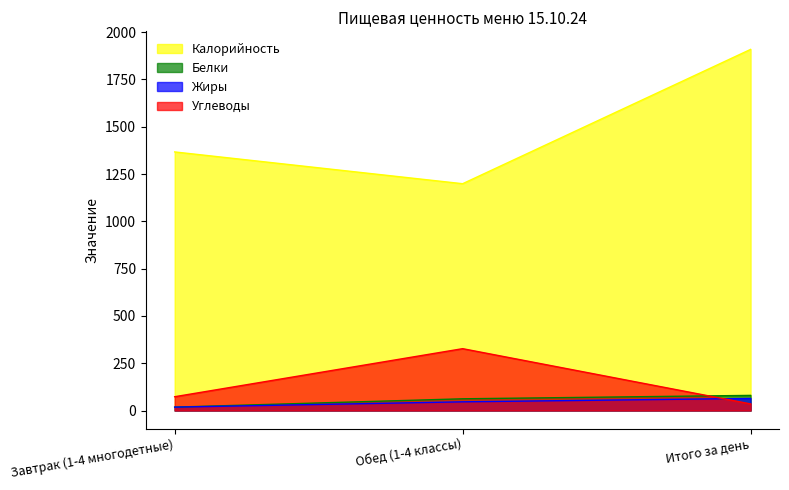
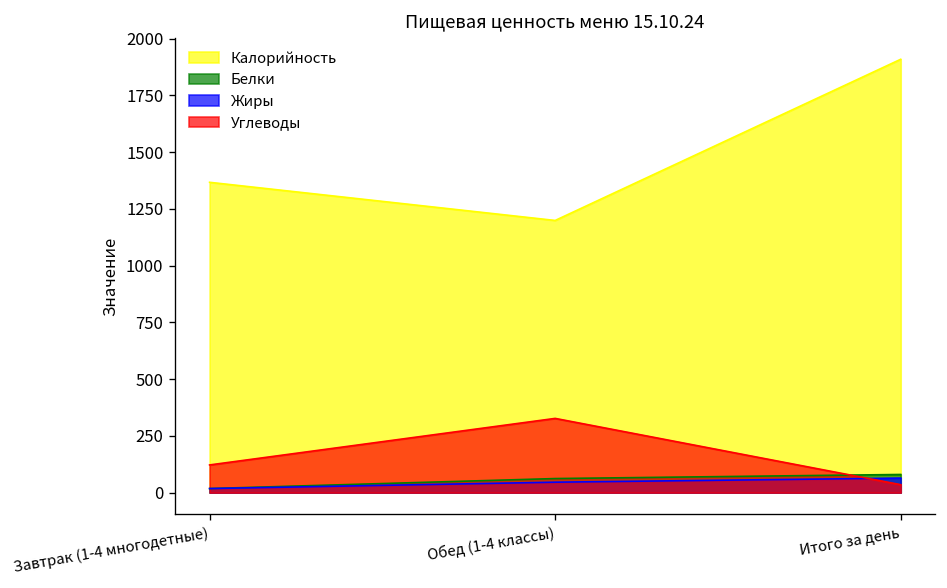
  {
    "Калорийность": {
      "Завтрак (1-4 многодетные)": 1370,
      "Обед (1-4 классы)": 1200,
      "Итого за день": 1910
    },
    "Белки": {
      "Обед (1-4 классы)": 60,
      "Итого за день": 80
    },
    "Жиры": {
      "Обед (1-4 классы)": 50,
      "Итого за день": 60
    },
    "Углеводы": {
-     "Завтрак (1-4 многодетные)": 70,
+     "Завтрак (1-4 многодетные)": 120,
      "Обед (1-4 классы)": 330,
      "Итого за день": 40
    }
  }
